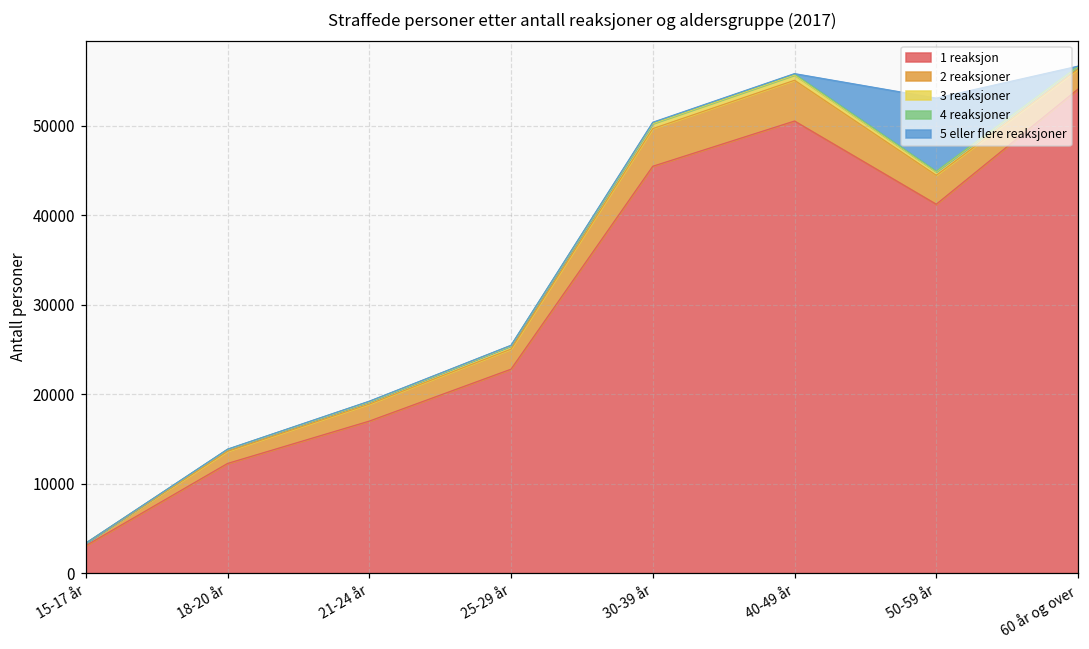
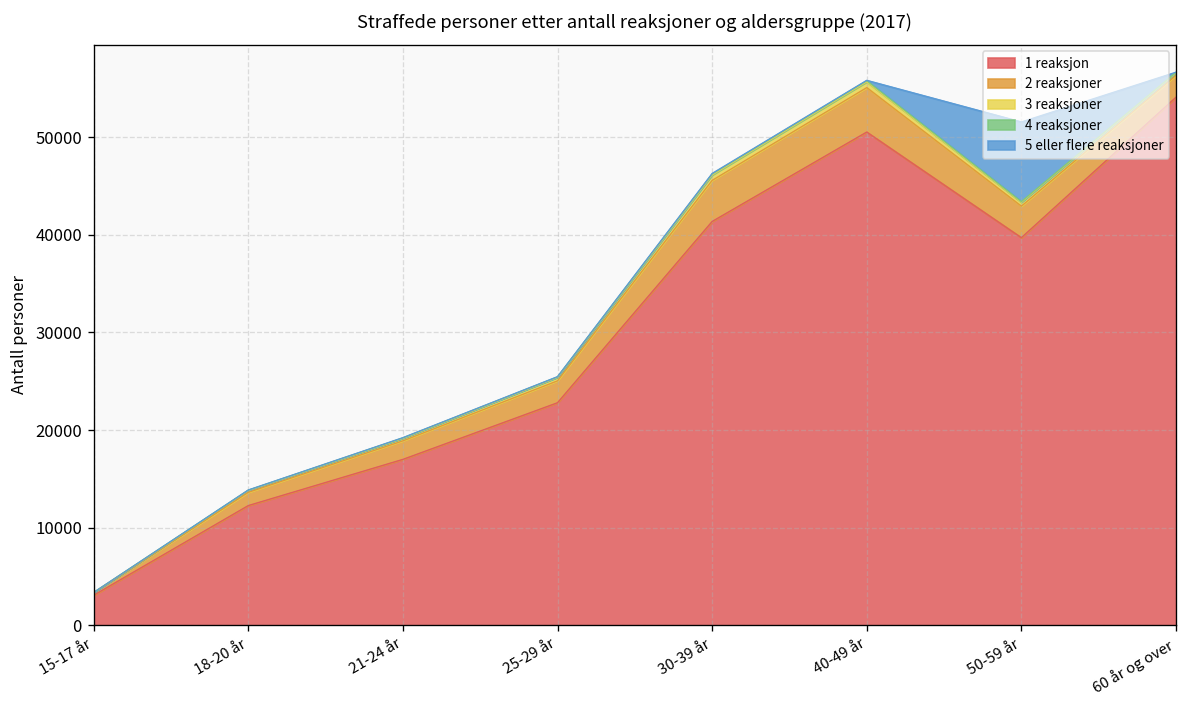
  {
    "1 reaksjon": {
      "18-20 år": 12000,
      "21-24 år": 17000,
      "25-29 år": 23000,
-     "30-39 år": 45000,
+     "30-39 år": 41000,
      "40-49 år": 51000,
-     "50-59 år": 41000,
+     "50-59 år": 40000,
      "60 år og over": 54000
    },
    "2 reaksjoner": {
      "25-29 år": 2000,
      "30-39 år": 4000,
      "40-49 år": 5000,
      "50-59 år": 3000
    }
  }
